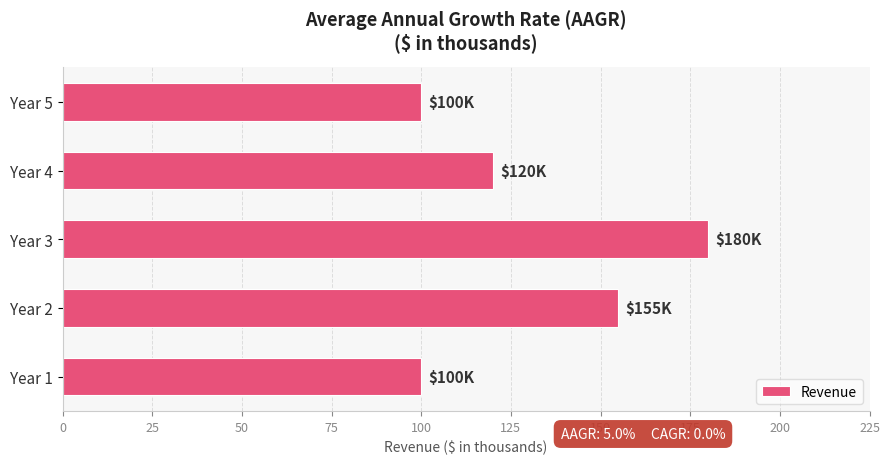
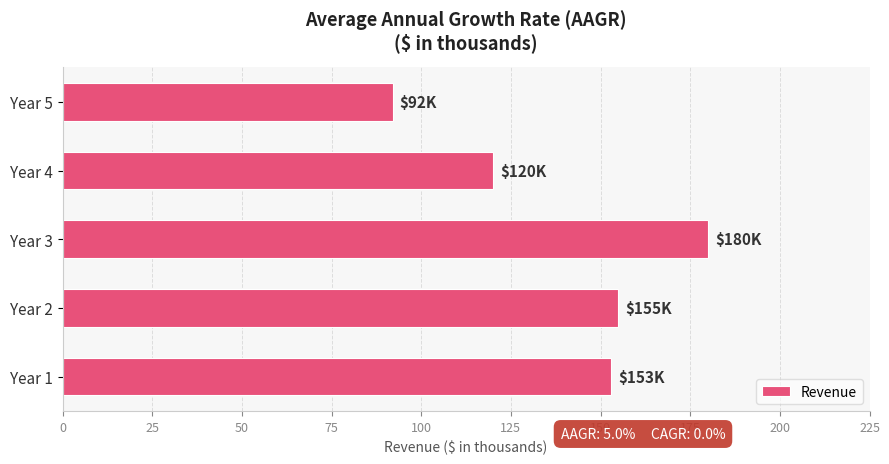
  {
-   "Year 5": "$100K",
+   "Year 5": "$92K",
    "Year 4": "$120K",
    "Year 3": "$180K",
    "Year 2": "$155K",
-   "Year 1": "$100K"
+   "Year 1": "$153K"
  }
